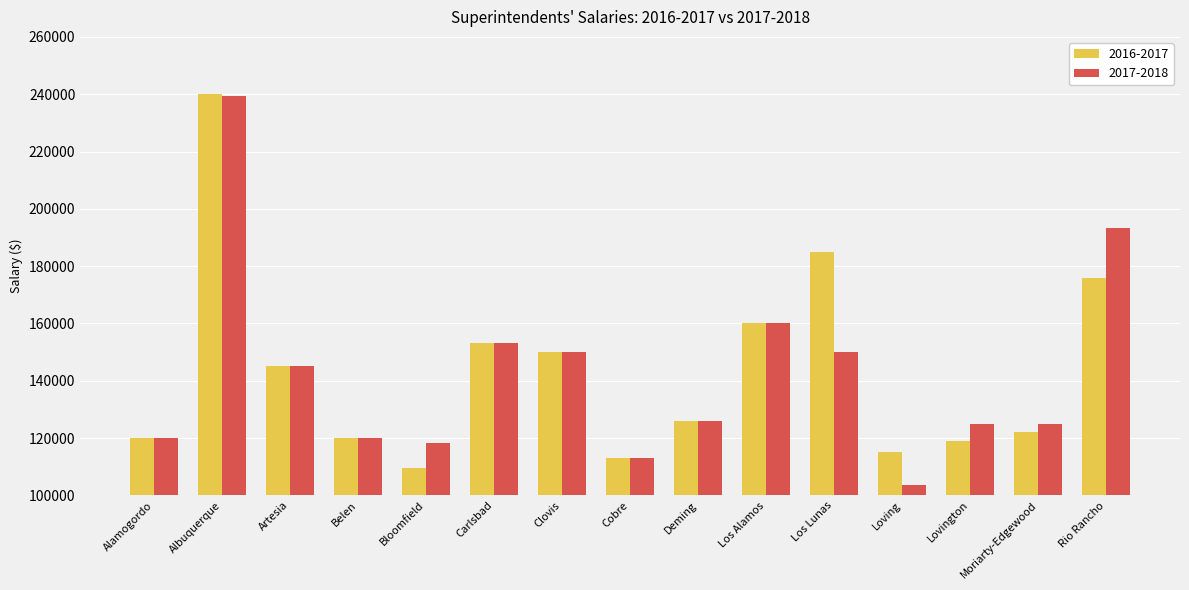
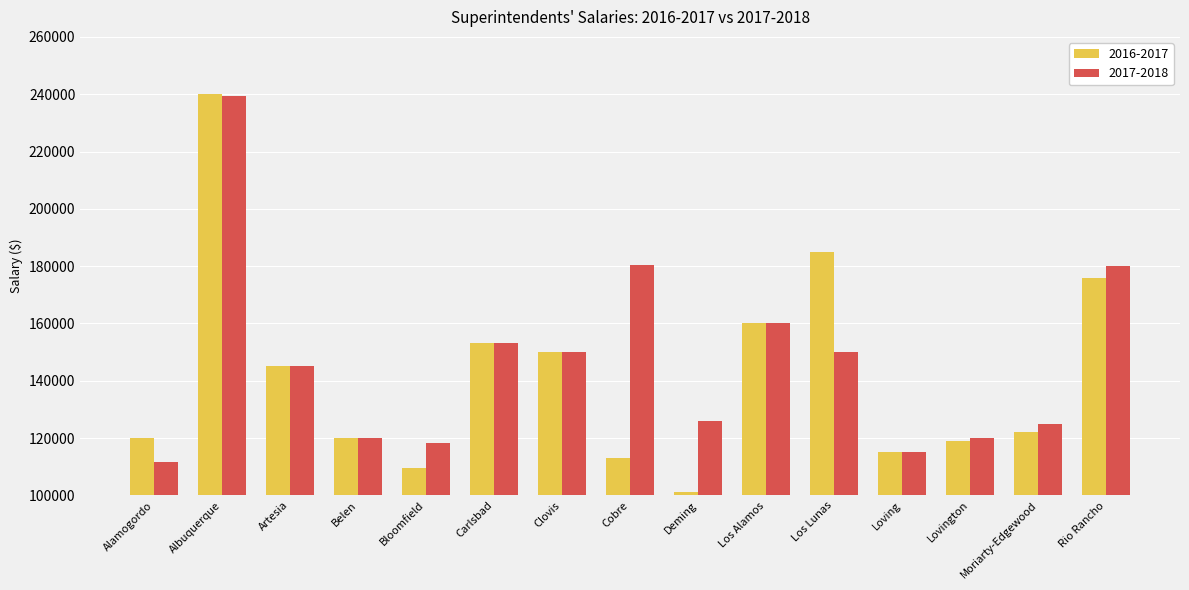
  {
    "2016-2017": {
      "Alamogordo": 120000,
      "Albuquerque": 240000,
      "Artesia": 145000,
      "Belen": 120000,
      "Bloomfield": 110000,
      "Carlsbad": 153000,
      "Clovis": 150000,
      "Cobre": 113000,
-     "Deming": 126000,
+     "Deming": 101000,
      "Los Alamos": 160000,
      "Los Lunas": 185000,
      "Loving": 115000,
      "Lovington": 119000,
      "Moriarty-Edgewood": 122000,
      "Rio Rancho": 176000
    },
    "2017-2018": {
-     "Alamogordo": 120000,
+     "Alamogordo": 112000,
      "Albuquerque": 239000,
      "Artesia": 145000,
      "Belen": 120000,
      "Bloomfield": 118000,
      "Carlsbad": 153000,
      "Clovis": 150000,
-     "Cobre": 113000,
+     "Cobre": 180000,
      "Deming": 126000,
      "Los Alamos": 160000,
      "Los Lunas": 150000,
-     "Loving": 104000,
-     "Lovington": 125000,
+     "Loving": 115000,
+     "Lovington": 120000,
      "Moriarty-Edgewood": 125000,
-     "Rio Rancho": 193000
+     "Rio Rancho": 180000
    }
  }
